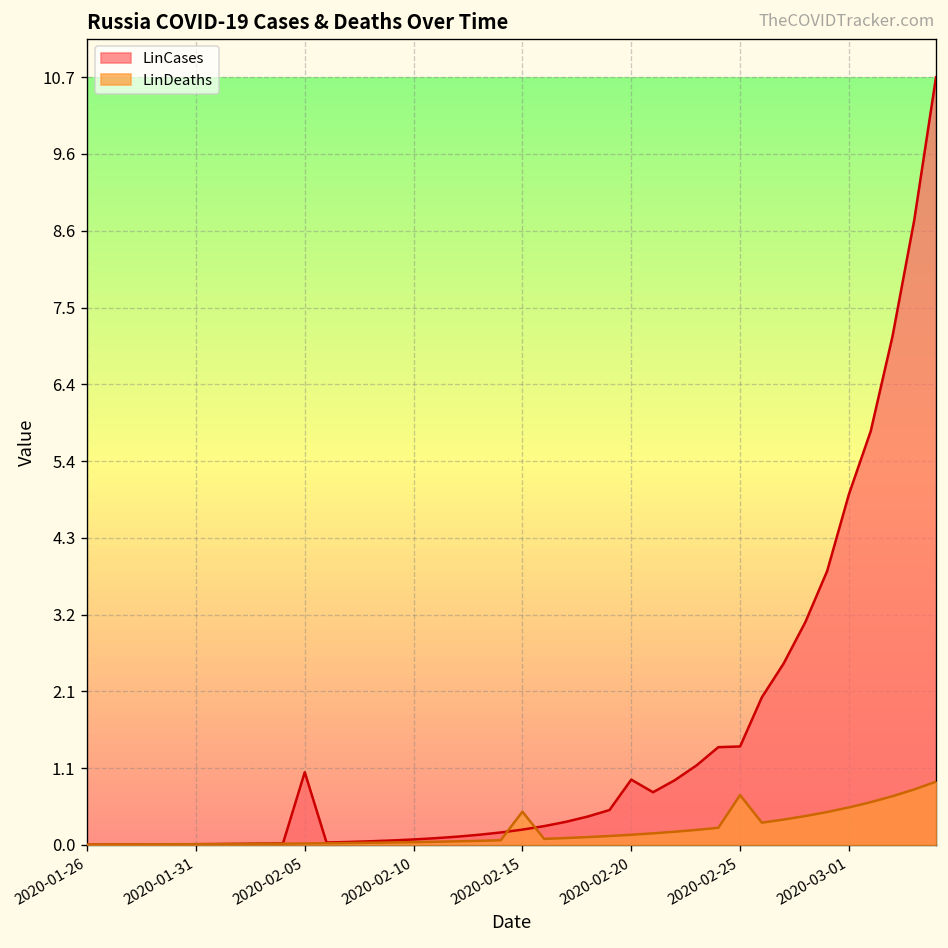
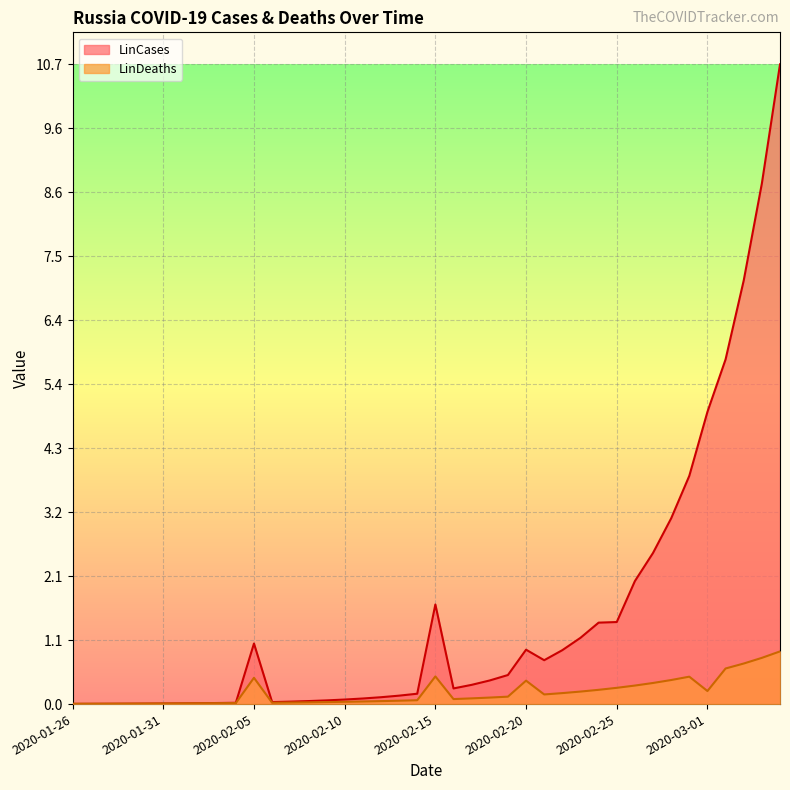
  {
    "LinCases": {
      "2020-02-05": 1.0,
-     "2020-02-15": 0.2,
+     "2020-02-15": 1.7,
      "2020-02-20": 0.9,
      "2020-02-25": 1.4,
      "2020-03-01": 4.9
    },
    "LinDeaths": {
-     "2020-02-05": 0.0,
+     "2020-02-05": 0.4,
      "2020-02-15": 0.5,
-     "2020-02-20": 0.1,
-     "2020-02-25": 0.7,
-     "2020-03-01": 0.5
+     "2020-02-20": 0.4,
+     "2020-02-25": 0.3,
+     "2020-03-01": 0.2
    }
  }
